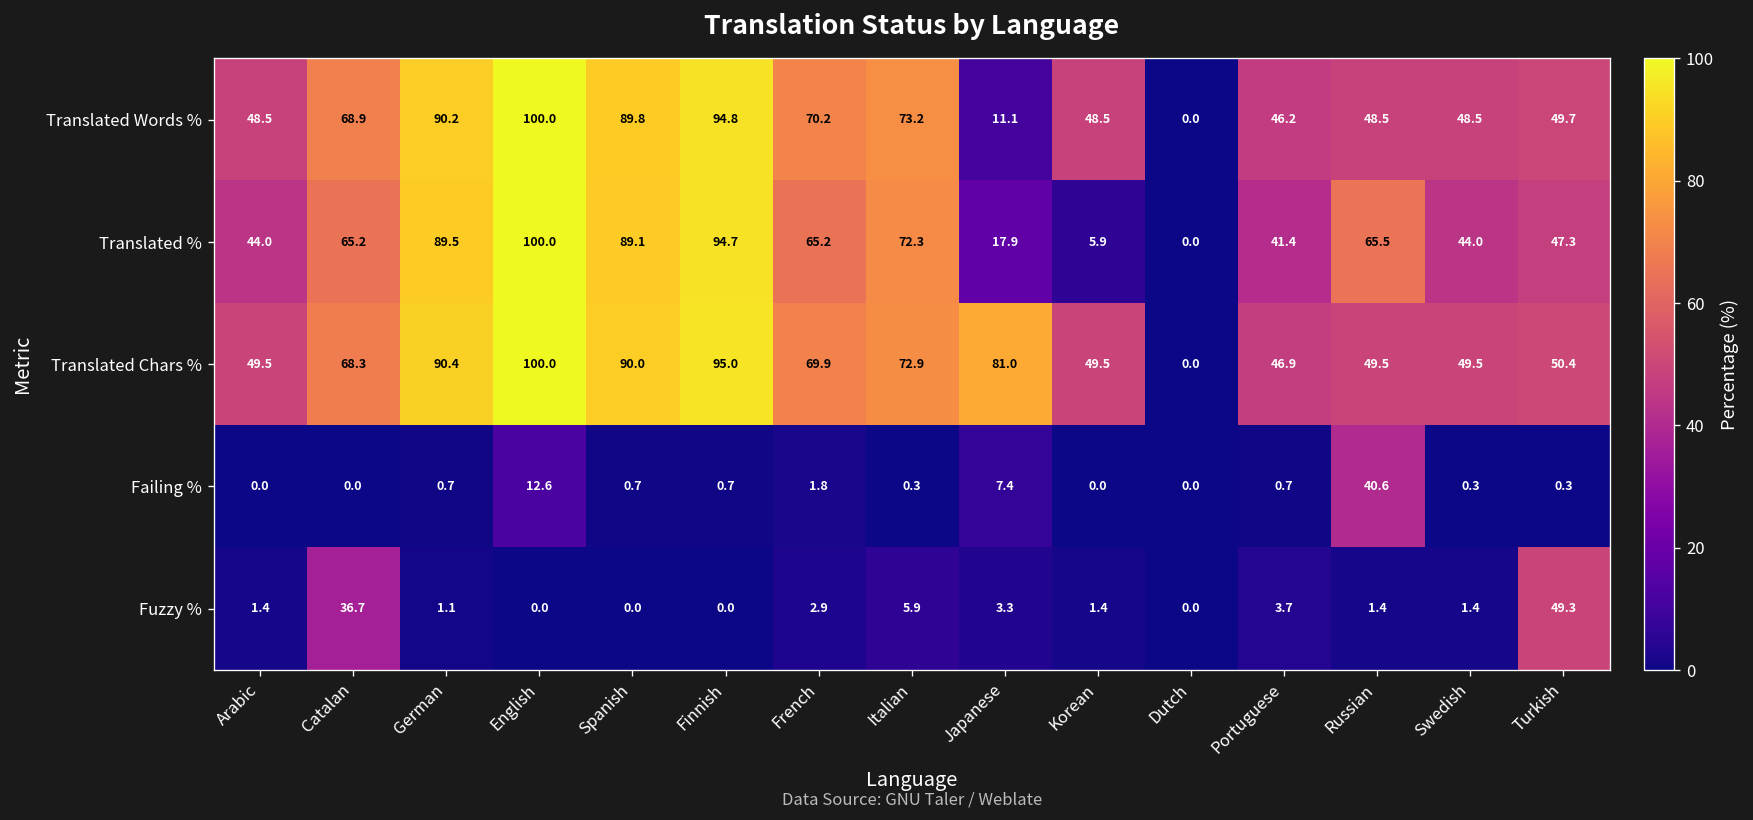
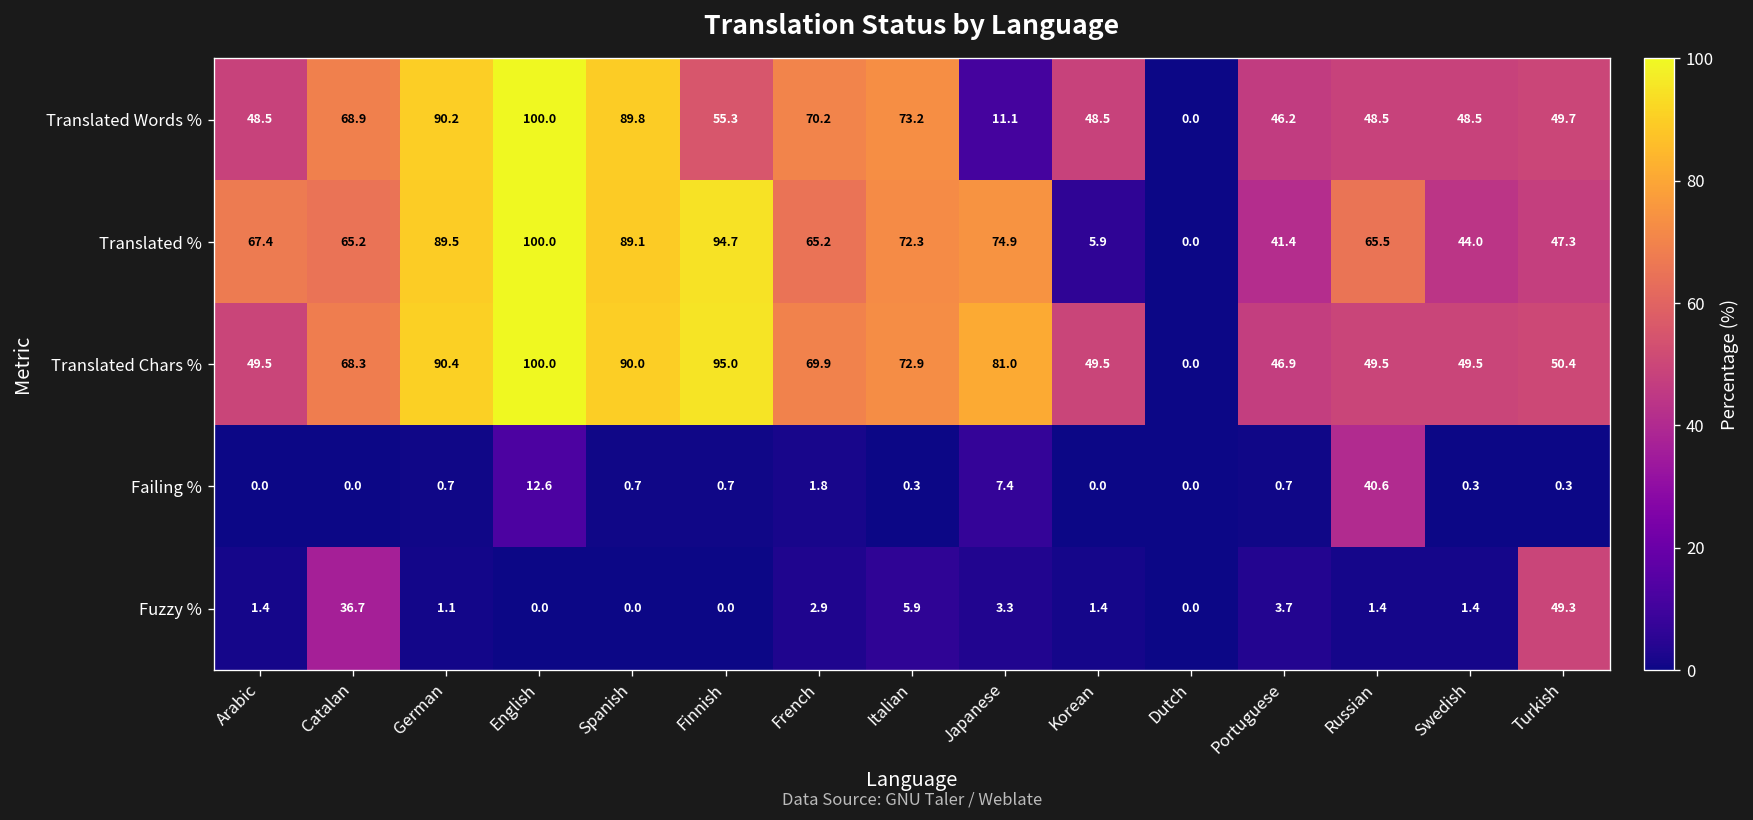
  {
    "Translated Words %": {
      "Arabic": 48.5,
      "Catalan": 68.9,
      "German": 90.2,
      "English": 100.0,
      "Spanish": 89.8,
-     "Finnish": 94.8,
+     "Finnish": 55.3,
      "French": 70.2,
      "Italian": 73.2,
      "Japanese": 11.1,
      "Korean": 48.5,
      "Dutch": 0.0,
      "Portuguese": 46.2,
      "Russian": 48.5,
      "Swedish": 48.5,
      "Turkish": 49.7
    },
    "Translated %": {
-     "Arabic": 44.0,
+     "Arabic": 67.4,
      "Catalan": 65.2,
      "German": 89.5,
      "English": 100.0,
      "Spanish": 89.1,
      "Finnish": 94.7,
      "French": 65.2,
      "Italian": 72.3,
-     "Japanese": 17.9,
+     "Japanese": 74.9,
      "Korean": 5.9,
      "Dutch": 0.0,
      "Portuguese": 41.4,
      "Russian": 65.5,
      "Swedish": 44.0,
      "Turkish": 47.3
    },
    "Translated Chars %": {
      "Arabic": 49.5,
      "Catalan": 68.3,
      "German": 90.4,
      "English": 100.0,
      "Spanish": 90.0,
      "Finnish": 95.0,
      "French": 69.9,
      "Italian": 72.9,
      "Japanese": 81.0,
      "Korean": 49.5,
      "Dutch": 0.0,
      "Portuguese": 46.9,
      "Russian": 49.5,
      "Swedish": 49.5,
      "Turkish": 50.4
    },
    "Failing %": {
      "Arabic": 0.0,
      "Catalan": 0.0,
      "German": 0.7,
      "English": 12.6,
      "Spanish": 0.7,
      "Finnish": 0.7,
      "French": 1.8,
      "Italian": 0.3,
      "Japanese": 7.4,
      "Korean": 0.0,
      "Dutch": 0.0,
      "Portuguese": 0.7,
      "Russian": 40.6,
      "Swedish": 0.3,
      "Turkish": 0.3
    },
    "Fuzzy %": {
      "Arabic": 1.4,
      "Catalan": 36.7,
      "German": 1.1,
      "English": 0.0,
      "Spanish": 0.0,
      "Finnish": 0.0,
      "French": 2.9,
      "Italian": 5.9,
      "Japanese": 3.3,
      "Korean": 1.4,
      "Dutch": 0.0,
      "Portuguese": 3.7,
      "Russian": 1.4,
      "Swedish": 1.4,
      "Turkish": 49.3
    }
  }
